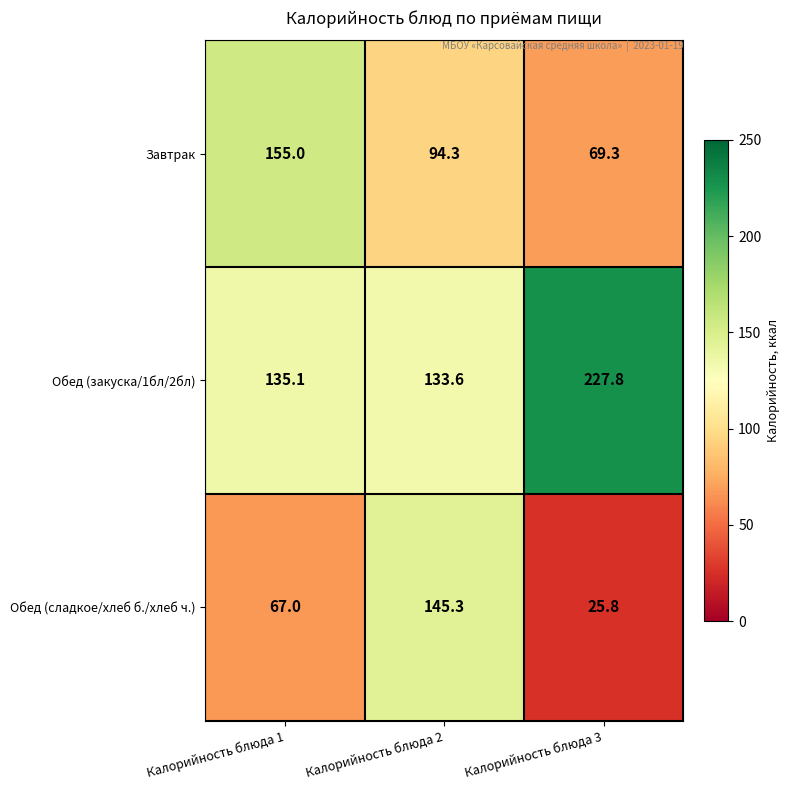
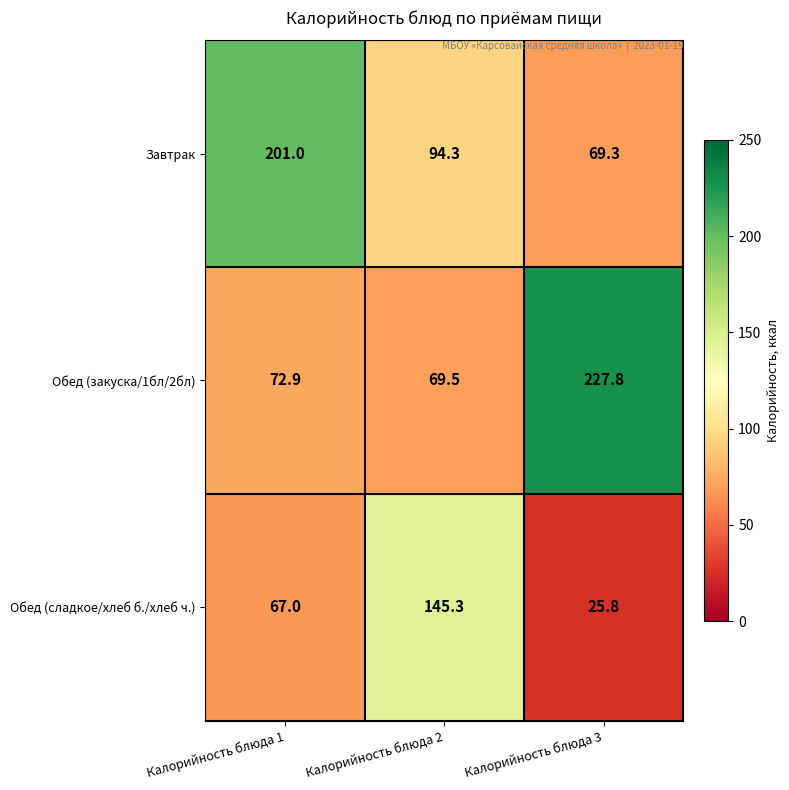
  {
    "Завтрак": {
-     "Калорийность блюда 1": 155.0,
+     "Калорийность блюда 1": 201.0,
      "Калорийность блюда 2": 94.3
    },
    "Обед (закуска/1бл/2бл)": {
-     "Калорийность блюда 1": 135.1,
-     "Калорийность блюда 2": 133.6,
+     "Калорийность блюда 1": 72.9,
+     "Калорийность блюда 2": 69.5,
      "Калорийность блюда 3": 227.8
    },
    "Обед (сладкое/хлеб б./хлеб ч.)": {
      "Калорийность блюда 1": 67.0,
      "Калорийность блюда 2": 145.3,
      "Калорийность блюда 3": 25.8
    }
  }
